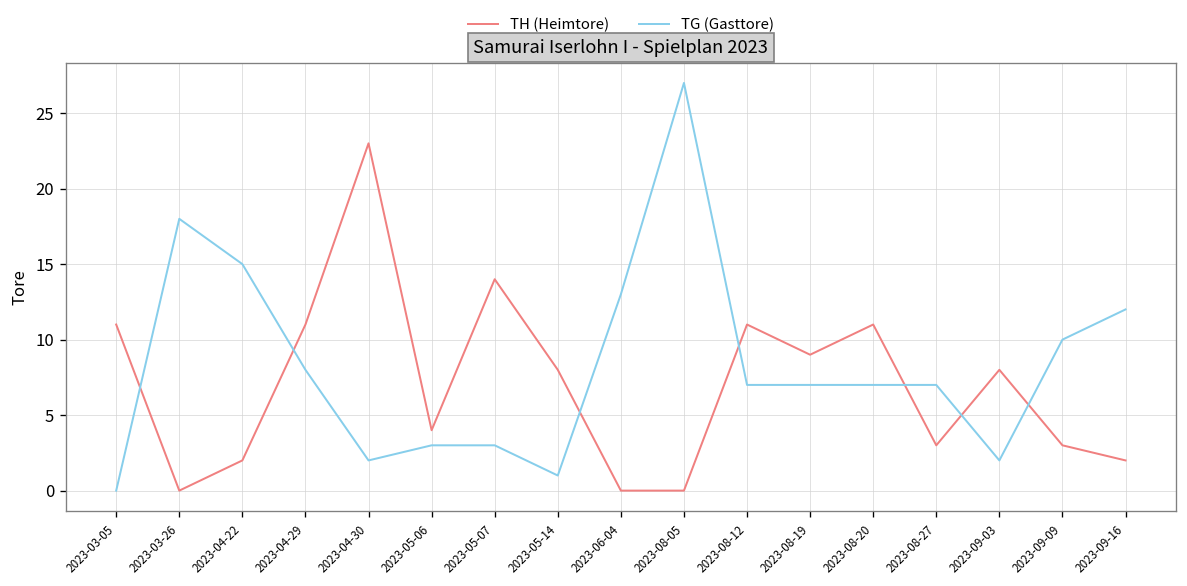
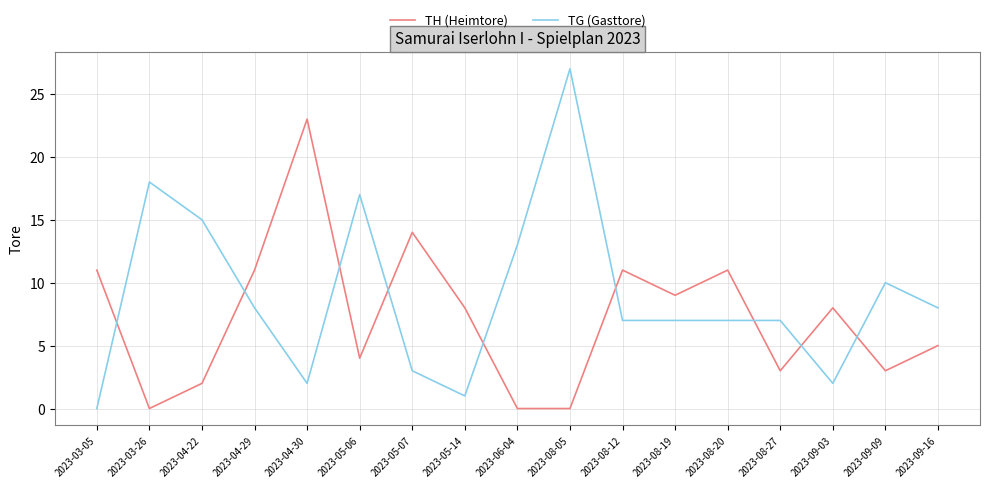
  {
    "TH (Heimtore)": {
      "2023-03-05": 11,
      "2023-03-26": 0,
      "2023-04-22": 2,
      "2023-04-29": 11,
      "2023-04-30": 23,
      "2023-05-06": 4,
      "2023-05-07": 14,
      "2023-05-14": 8,
      "2023-06-04": 0,
      "2023-08-05": 0,
      "2023-08-12": 11,
      "2023-08-19": 9,
      "2023-08-20": 11,
      "2023-08-27": 3,
      "2023-09-03": 8,
      "2023-09-09": 3,
-     "2023-09-16": 2
+     "2023-09-16": 5
    },
    "TG (Gasttore)": {
      "2023-03-05": 0,
      "2023-03-26": 18,
      "2023-04-22": 15,
      "2023-04-29": 8,
      "2023-04-30": 2,
-     "2023-05-06": 3,
+     "2023-05-06": 17,
      "2023-05-07": 3,
      "2023-05-14": 1,
      "2023-06-04": 13,
      "2023-08-05": 27,
      "2023-08-12": 7,
      "2023-08-19": 7,
      "2023-08-20": 7,
      "2023-08-27": 7,
      "2023-09-03": 2,
      "2023-09-09": 10,
-     "2023-09-16": 12
+     "2023-09-16": 8
    }
  }
